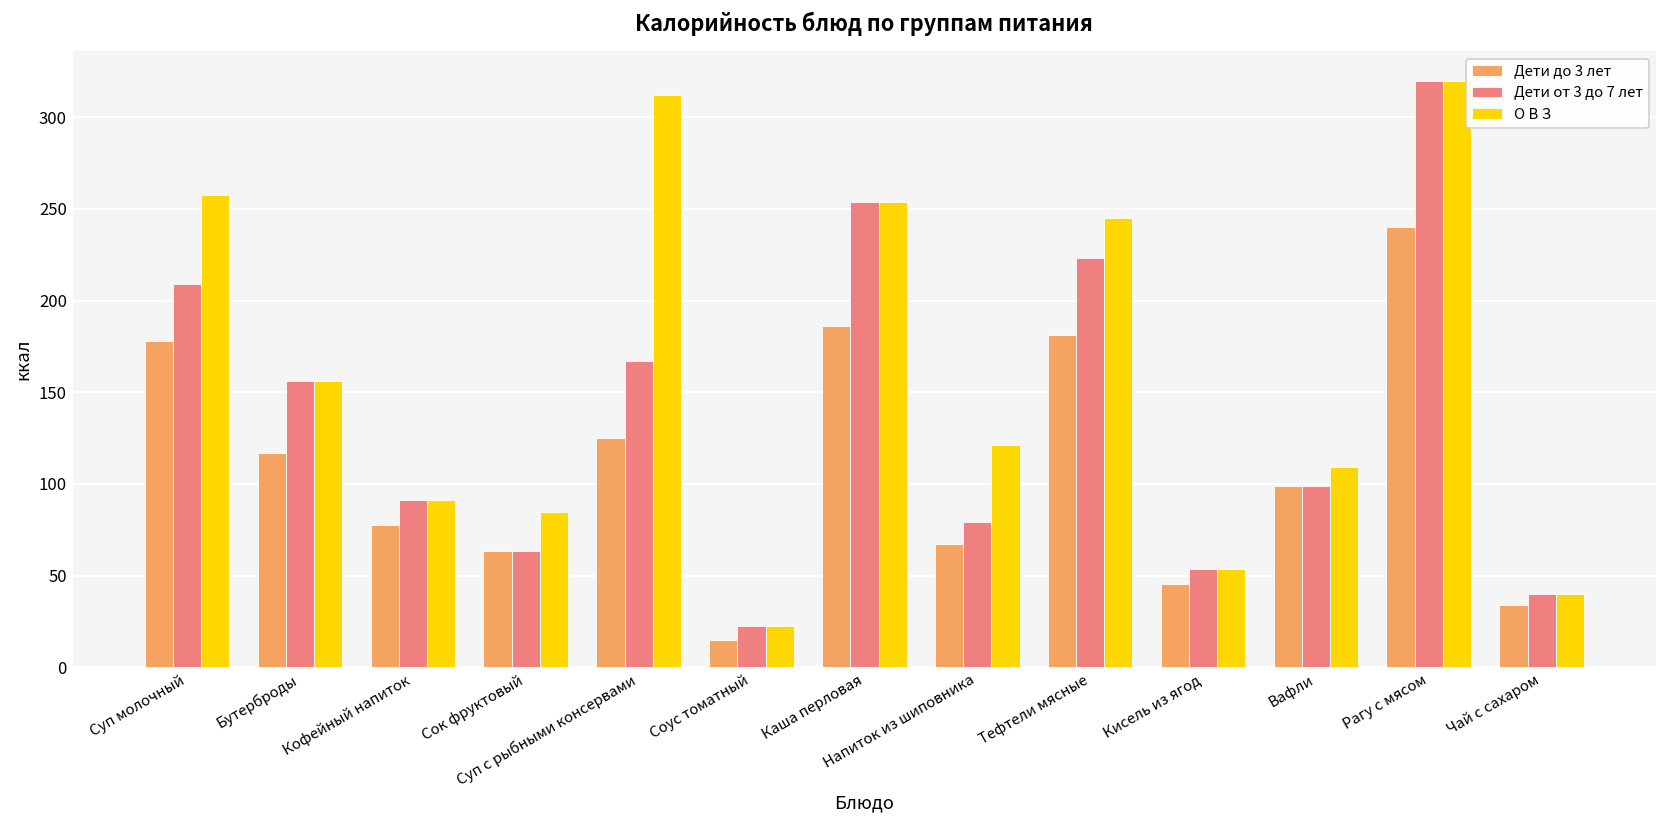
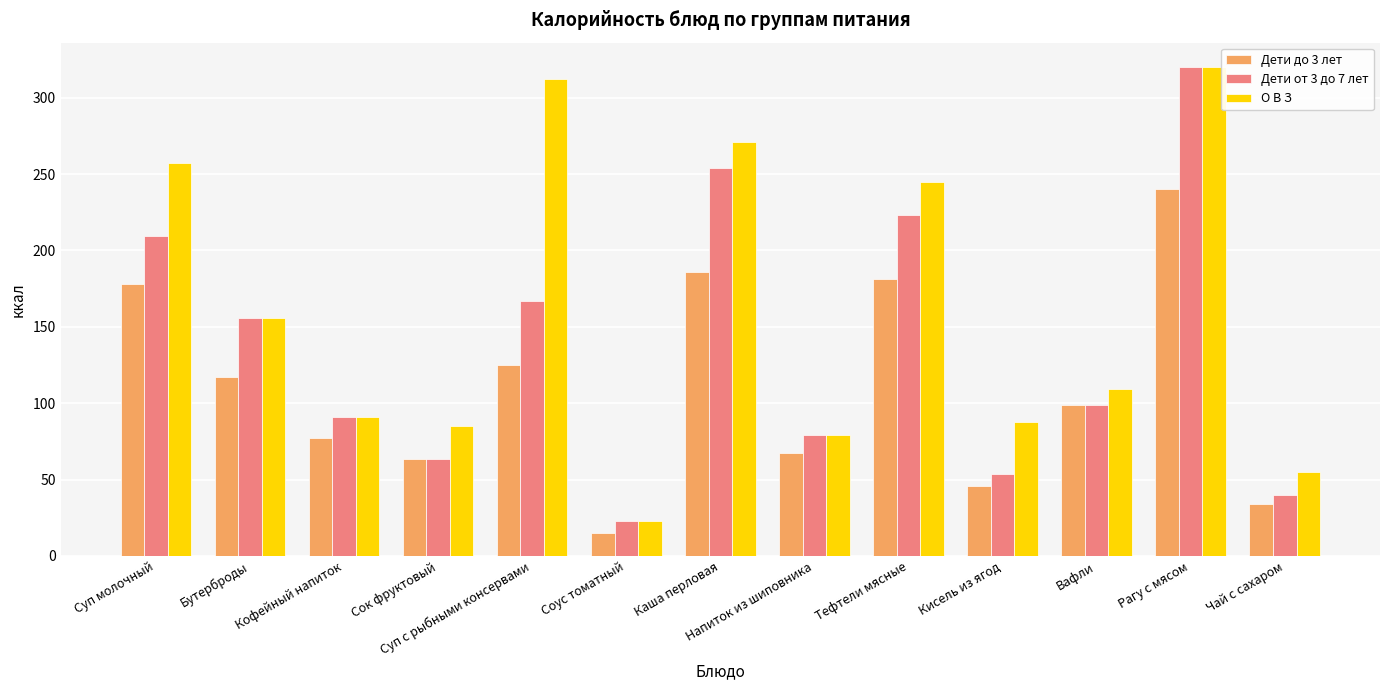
  {
    "О В З": {
      "Суп молочный": 258,
      "Бутерброды": 156,
      "Кофейный напиток": 91,
      "Сок фруктовый": 85,
      "Суп с рыбными консервами": 312,
      "Соус томатный": 23,
-     "Каша перловая": 254,
-     "Напиток из шиповника": 121,
+     "Каша перловая": 271,
+     "Напиток из шиповника": 79,
      "Тефтели мясные": 245,
-     "Кисель из ягод": 54,
+     "Кисель из ягод": 87,
      "Вафли": 109,
      "Рагу с мясом": 320,
-     "Чай с сахаром": 40
+     "Чай с сахаром": 55
    }
  }
